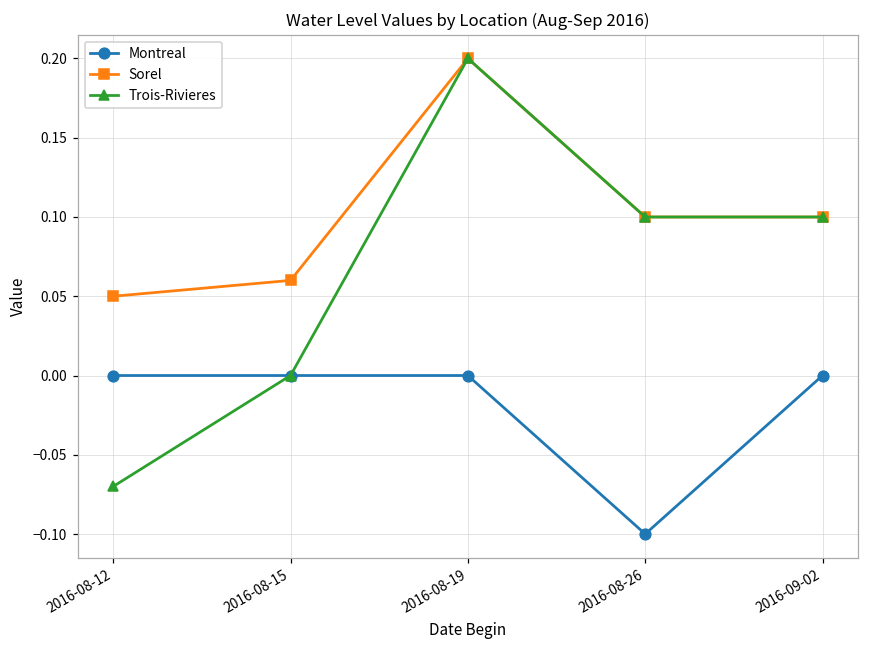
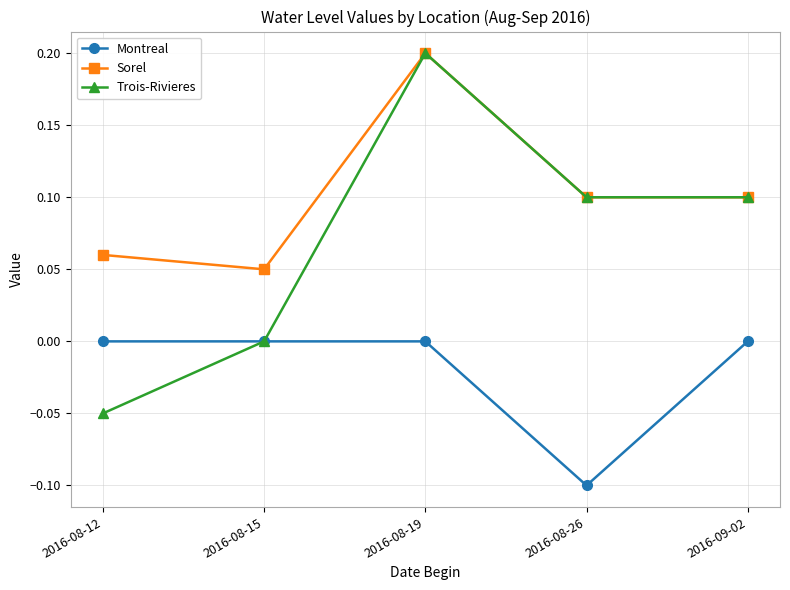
  {
    "Montreal": {
      "2016-08-12": 0.00,
      "2016-08-19": 0.00,
      "2016-08-26": -0.10,
      "2016-09-02": 0.00
    },
    "Sorel": {
-     "2016-08-12": 0.05,
-     "2016-08-15": 0.06
+     "2016-08-12": 0.06,
+     "2016-08-15": 0.05
    },
    "Trois-Rivieres": {
-     "2016-08-12": -0.07
+     "2016-08-12": -0.05
    }
  }
